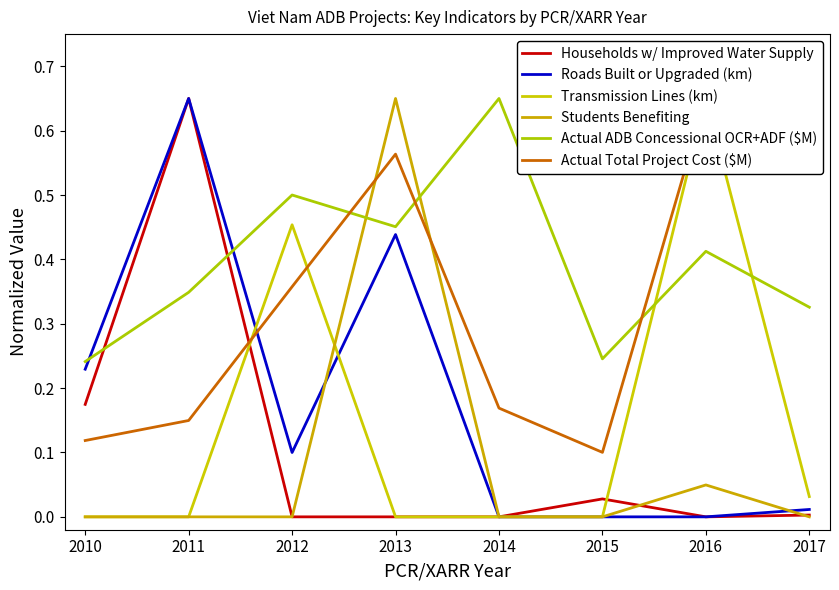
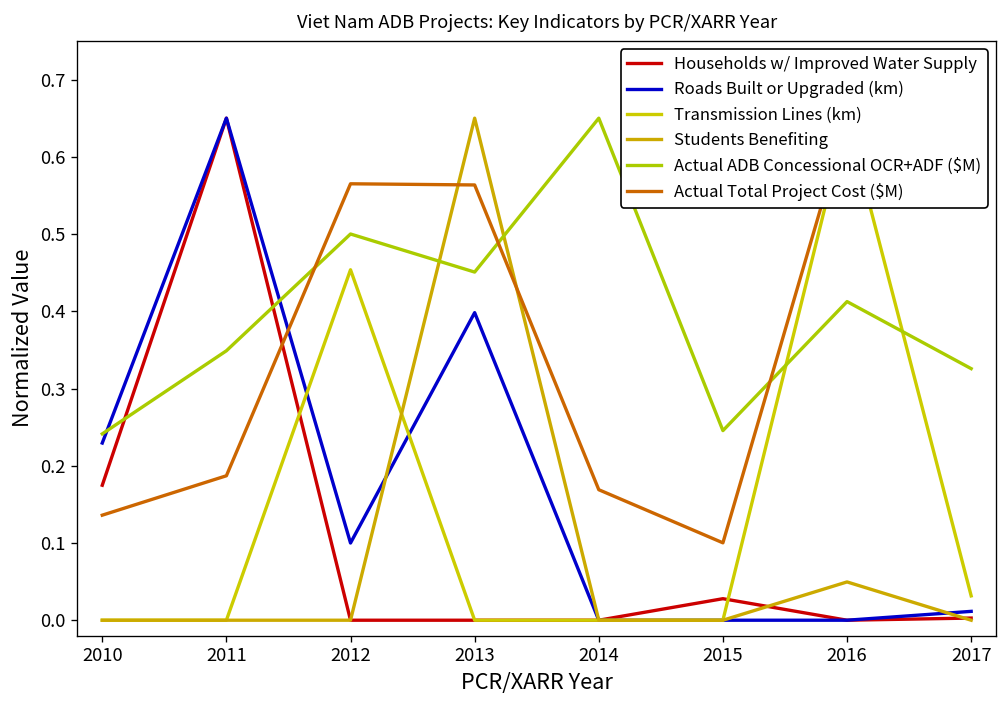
  {
    "Households w/ Improved Water Supply": {
      "2010": 0.17,
      "2015": 0.03
    },
    "Roads Built or Upgraded (km)": {
      "2010": 0.23,
      "2012": 0.10,
-     "2013": 0.44,
+     "2013": 0.40,
      "2017": 0.01
    },
    "Actual Total Project Cost ($M)": {
-     "2010": 0.12,
-     "2011": 0.15,
-     "2012": 0.36,
+     "2010": 0.14,
+     "2011": 0.19,
+     "2012": 0.57,
      "2013": 0.56,
      "2014": 0.17,
      "2015": 0.10
    }
  }
